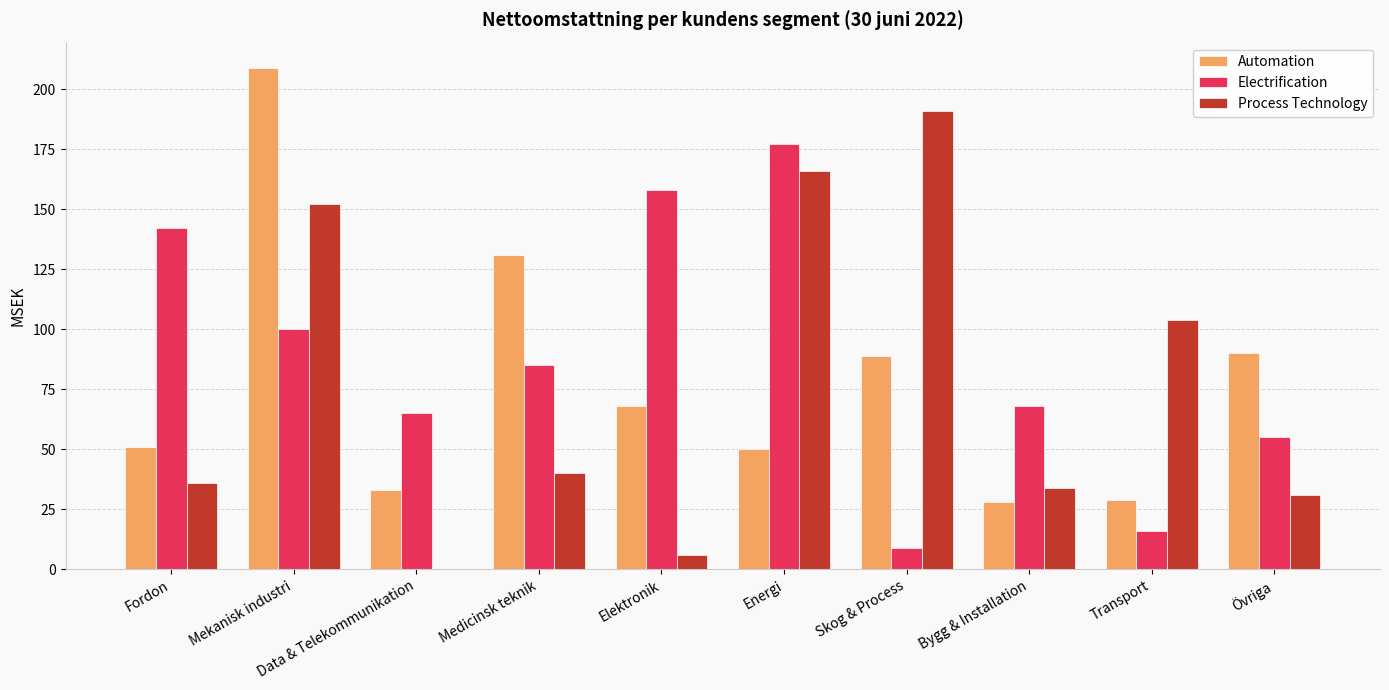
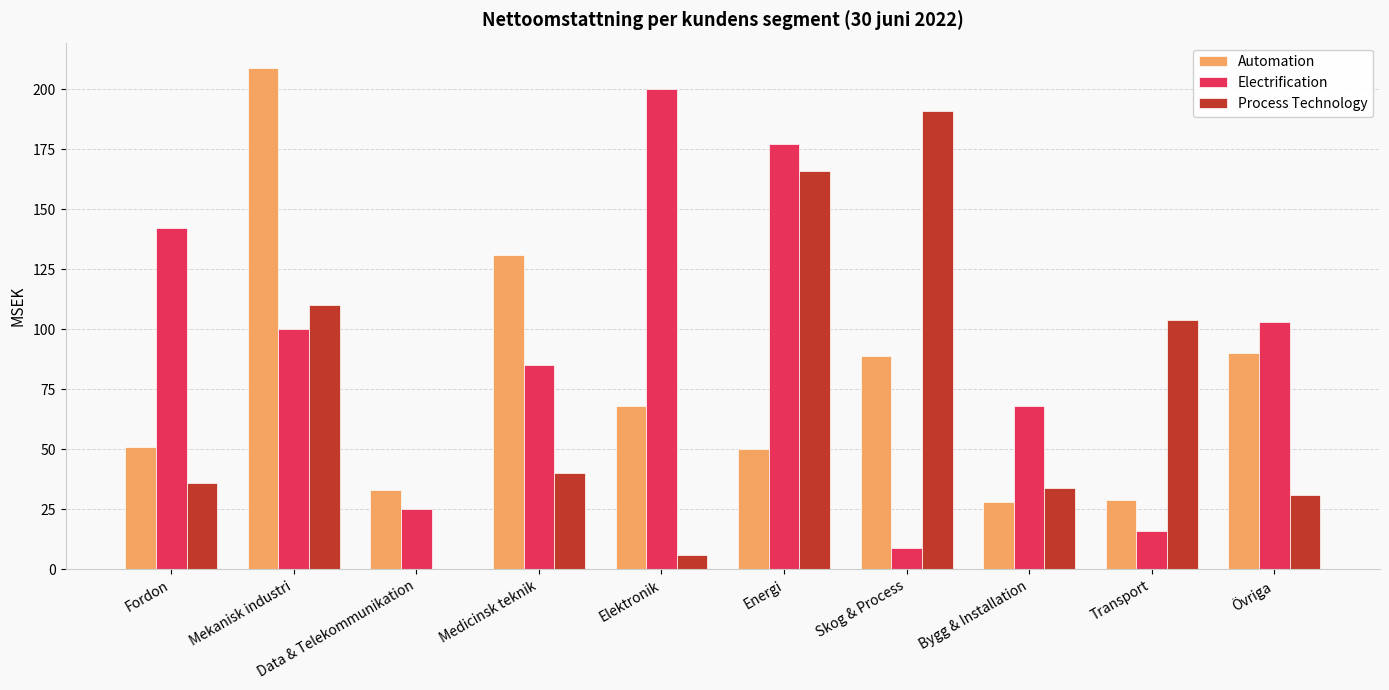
  {
    "Automation": {
      "Fordon": 51,
      "Mekanisk industri": 209,
      "Data & Telekommunikation": 33,
      "Medicinsk teknik": 131,
      "Elektronik": 68,
      "Energi": 50,
      "Skog & Process": 89,
      "Bygg & Installation": 28,
      "Transport": 29,
      "Övriga": 90
    },
    "Electrification": {
      "Fordon": 142,
      "Mekanisk industri": 100,
-     "Data & Telekommunikation": 65,
+     "Data & Telekommunikation": 25,
      "Medicinsk teknik": 85,
-     "Elektronik": 158,
+     "Elektronik": 200,
      "Energi": 177,
      "Skog & Process": 9,
      "Bygg & Installation": 68,
      "Transport": 16,
-     "Övriga": 55
+     "Övriga": 103
    },
    "Process Technology": {
      "Fordon": 36,
-     "Mekanisk industri": 152,
+     "Mekanisk industri": 110,
      "Data & Telekommunikation": 0,
      "Medicinsk teknik": 40,
      "Elektronik": 6,
      "Energi": 166,
      "Skog & Process": 191,
      "Bygg & Installation": 34,
      "Transport": 104,
      "Övriga": 31
    }
  }
